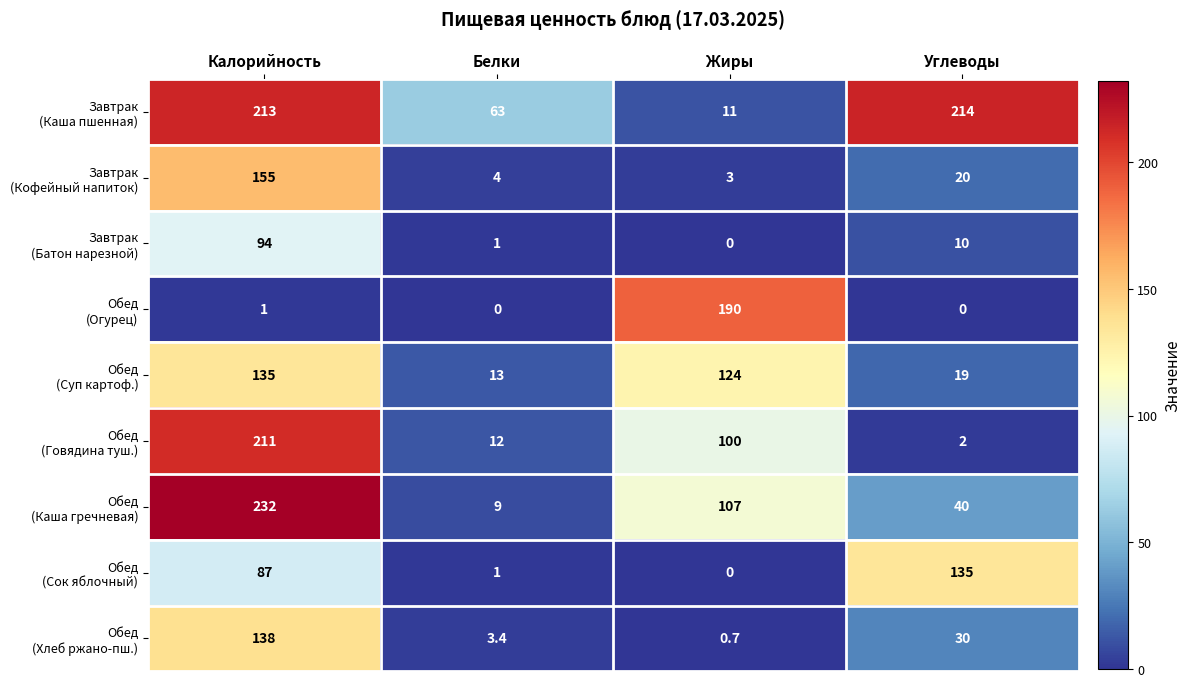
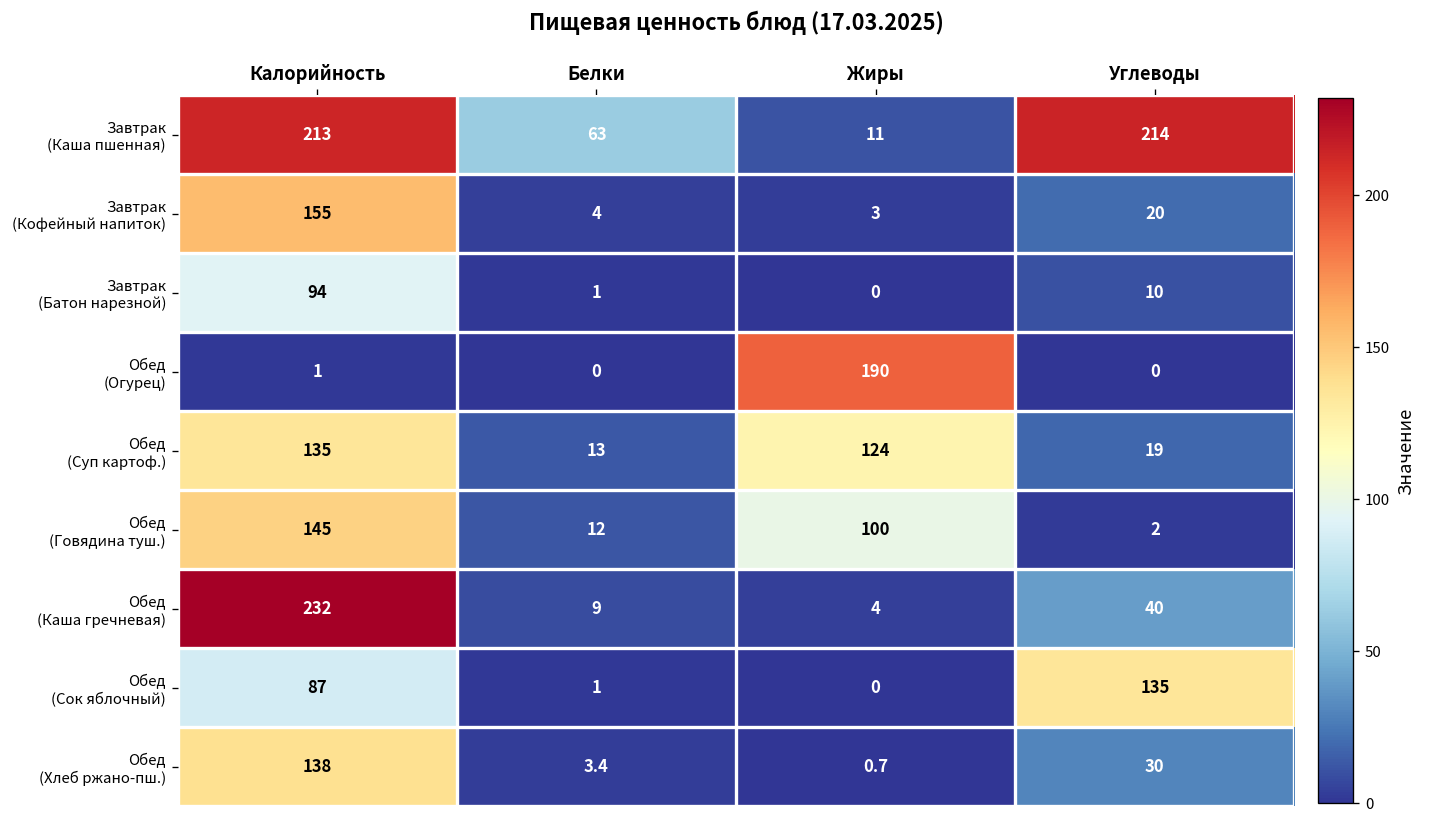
  {
    "Завтрак (Каша пшенная)": {
      "Калорийность": 213,
      "Белки": 63,
      "Жиры": 11,
      "Углеводы": 214
    },
    "Завтрак (Кофейный напиток)": {
      "Калорийность": 155,
      "Белки": 4,
      "Жиры": 3,
      "Углеводы": 20
    },
    "Завтрак (Батон нарезной)": {
      "Калорийность": 94,
      "Белки": 1,
      "Жиры": 0,
      "Углеводы": 10
    },
    "Обед (Огурец)": {
      "Калорийность": 1,
      "Белки": 0,
      "Жиры": 190,
      "Углеводы": 0
    },
    "Обед (Суп картоф.)": {
      "Калорийность": 135,
      "Белки": 13,
      "Жиры": 124,
      "Углеводы": 19
    },
    "Обед (Говядина туш.)": {
-     "Калорийность": 211,
+     "Калорийность": 145,
      "Белки": 12,
      "Жиры": 100,
      "Углеводы": 2
    },
    "Обед (Каша гречневая)": {
      "Калорийность": 232,
      "Белки": 9,
-     "Жиры": 107,
+     "Жиры": 4,
      "Углеводы": 40
    },
    "Обед (Сок яблочный)": {
      "Калорийность": 87,
      "Белки": 1,
      "Жиры": 0,
      "Углеводы": 135
    },
    "Обед (Хлеб ржано-пш.)": {
      "Калорийность": 138,
      "Белки": 3.4,
      "Жиры": 0.7,
      "Углеводы": 30
    }
  }
